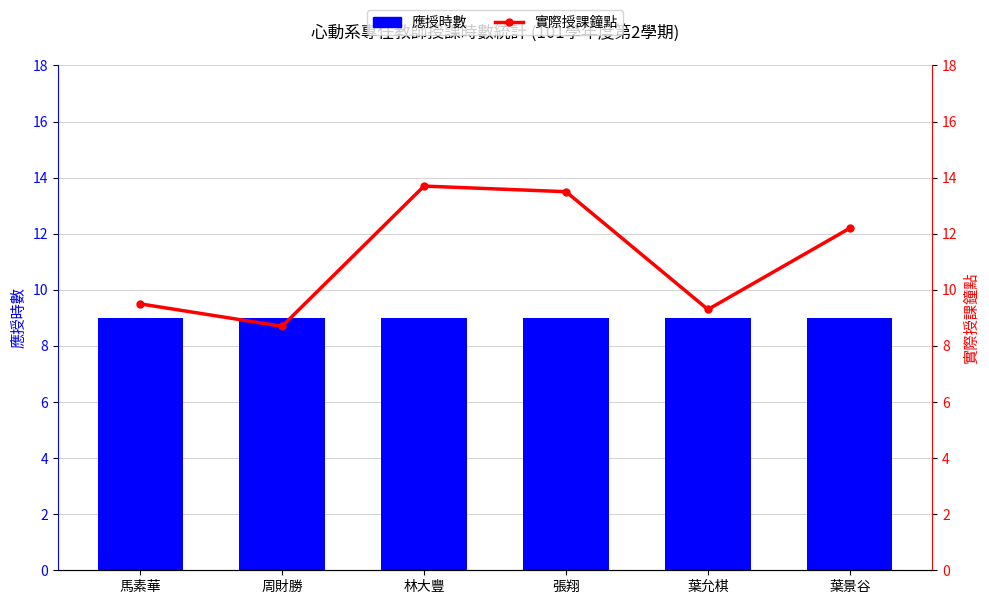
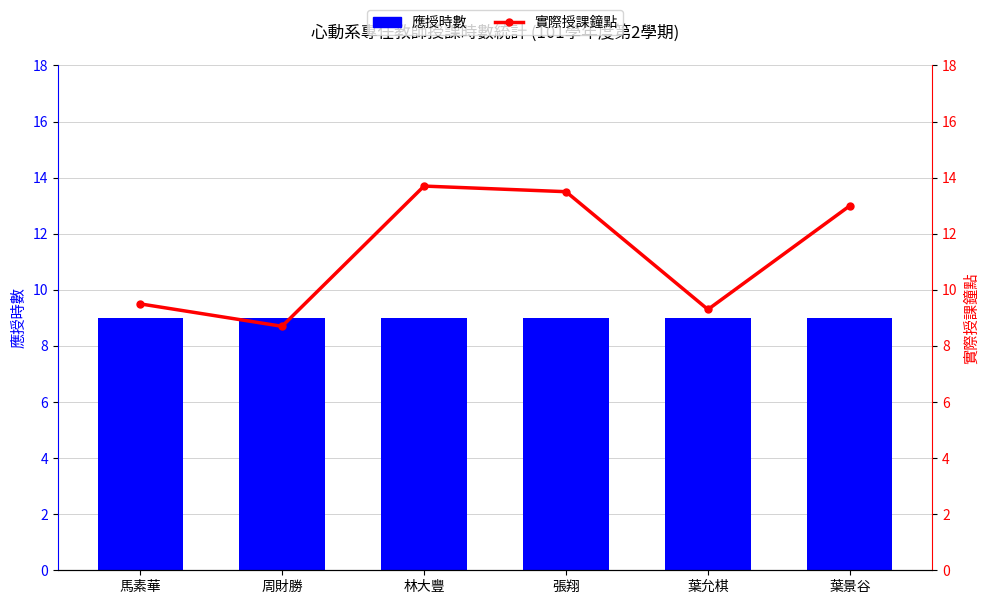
  {
    "應授時數": {
      "馬素華": 9.0,
      "周財勝": 9.0,
      "林大豐": 9.0,
      "張翔": 9.0,
      "葉允棋": 9.0,
      "葉景谷": 9.0
    },
    "實際授課鐘點": {
      "馬素華": 9.5,
      "周財勝": 8.7,
      "林大豐": 13.7,
      "張翔": 13.5,
      "葉允棋": 9.3,
-     "葉景谷": 12.2
+     "葉景谷": 13.0
    }
  }
